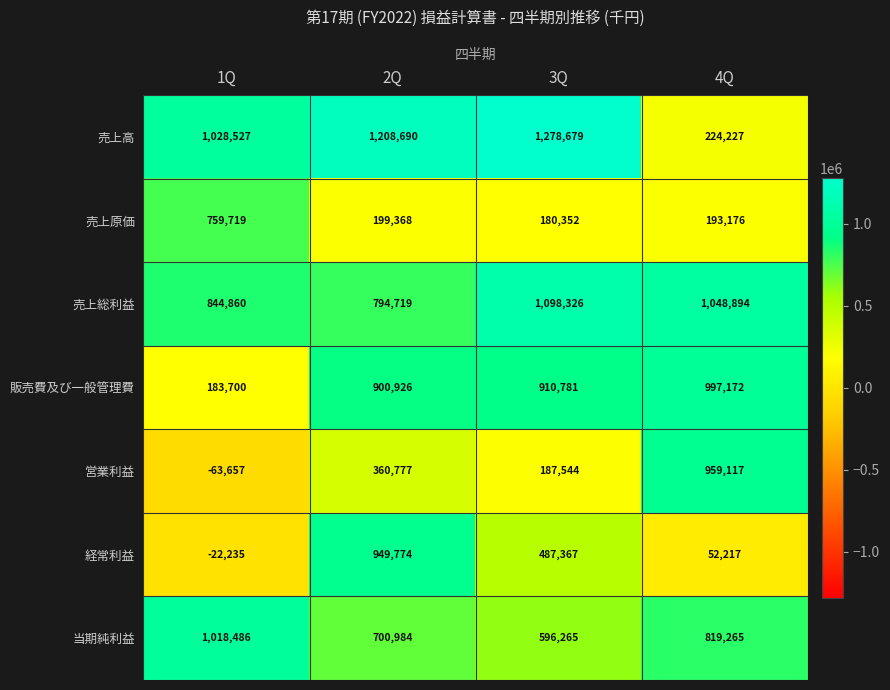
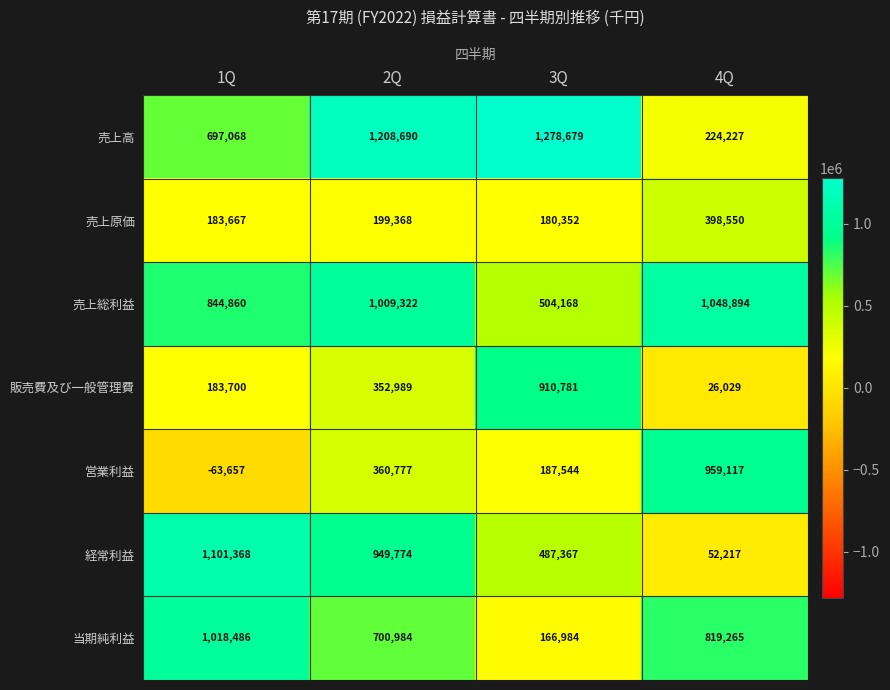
  {
    "売上高": {
-     "1Q": "1,028,527",
+     "1Q": "697,068",
      "2Q": "1,208,690",
      "3Q": "1,278,679",
      "4Q": "224,227"
    },
    "売上原価": {
-     "1Q": "759,719",
+     "1Q": "183,667",
      "2Q": "199,368",
      "3Q": "180,352",
-     "4Q": "193,176"
+     "4Q": "398,550"
    },
    "売上総利益": {
      "1Q": "844,860",
-     "2Q": "794,719",
-     "3Q": "1,098,326",
+     "2Q": "1,009,322",
+     "3Q": "504,168",
      "4Q": "1,048,894"
    },
    "販売費及び一般管理費": {
      "1Q": "183,700",
-     "2Q": "900,926",
+     "2Q": "352,989",
      "3Q": "910,781",
-     "4Q": "997,172"
+     "4Q": "26,029"
    },
    "営業利益": {
      "1Q": "-63,657",
      "2Q": "360,777",
      "3Q": "187,544",
      "4Q": "959,117"
    },
    "経常利益": {
-     "1Q": "-22,235",
+     "1Q": "1,101,368",
      "2Q": "949,774",
      "3Q": "487,367",
      "4Q": "52,217"
    },
    "当期純利益": {
      "1Q": "1,018,486",
      "2Q": "700,984",
-     "3Q": "596,265",
+     "3Q": "166,984",
      "4Q": "819,265"
    }
  }
